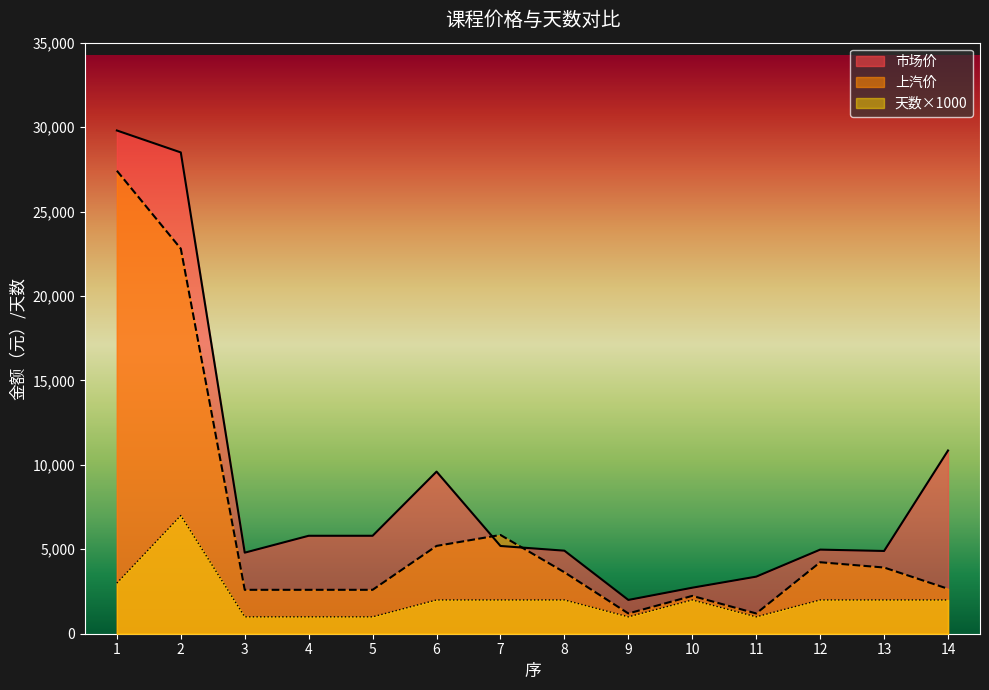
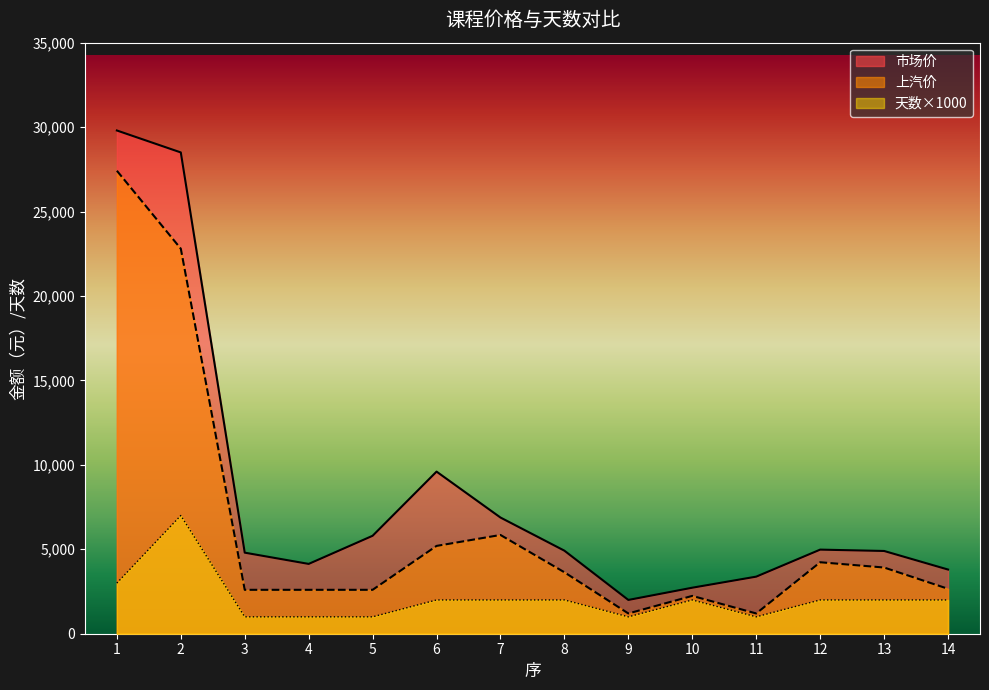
  {
    "市场价": {
      "1": "29,800",
      "2": "28,500",
      "3": "4,800",
-     "4": "5,800",
+     "4": "4,100",
      "5": "5,800",
      "6": "9,600",
-     "7": "5,200",
+     "7": "6,900",
      "8": "4,900",
      "9": "2,000",
      "10": "2,700",
      "11": "3,400",
      "12": "5,000",
      "13": "4,900",
-     "14": "10,900"
+     "14": "3,800"
    }
  }
